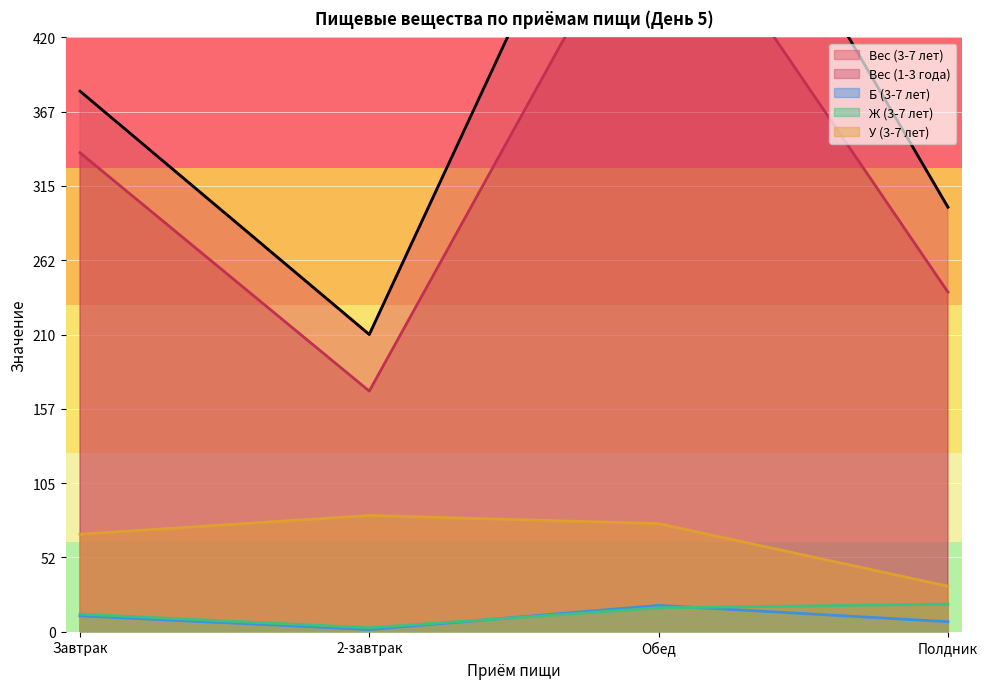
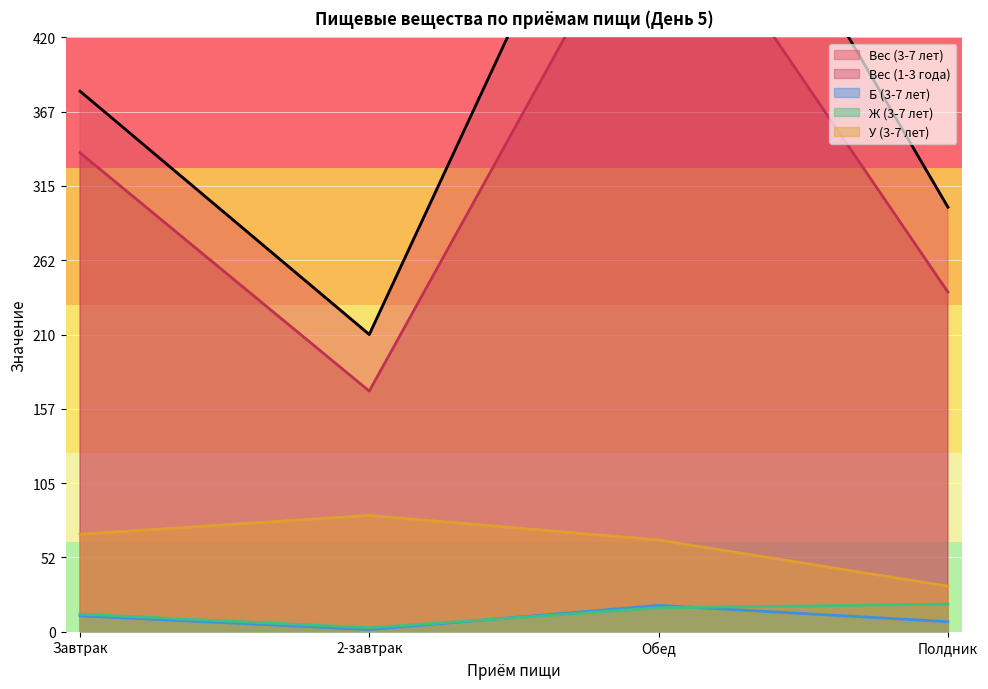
  {
    "Б (3-7 лет)": {
      "Полдник": 7
    },
    "Ж (3-7 лет)": {
      "Полдник": 19
    },
    "У (3-7 лет)": {
      "Завтрак": 69,
      "2-завтрак": 82,
-     "Обед": 76,
+     "Обед": 65,
      "Полдник": 32
    }
  }
